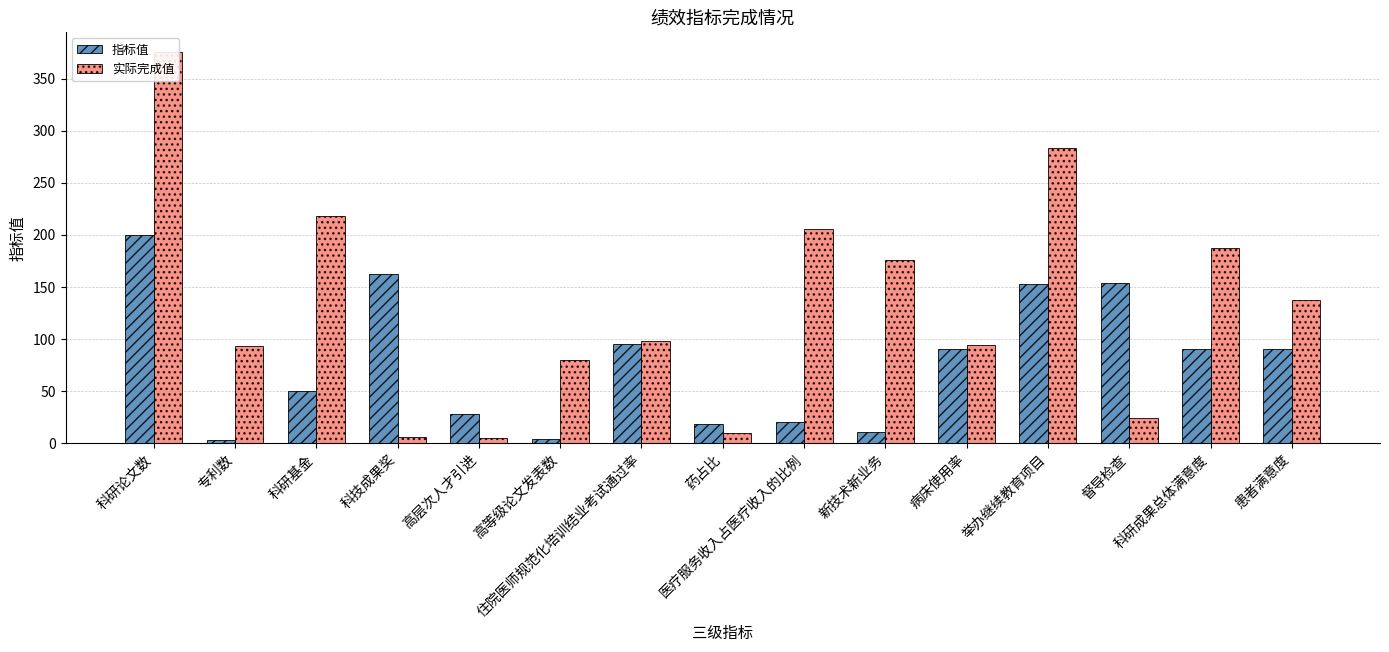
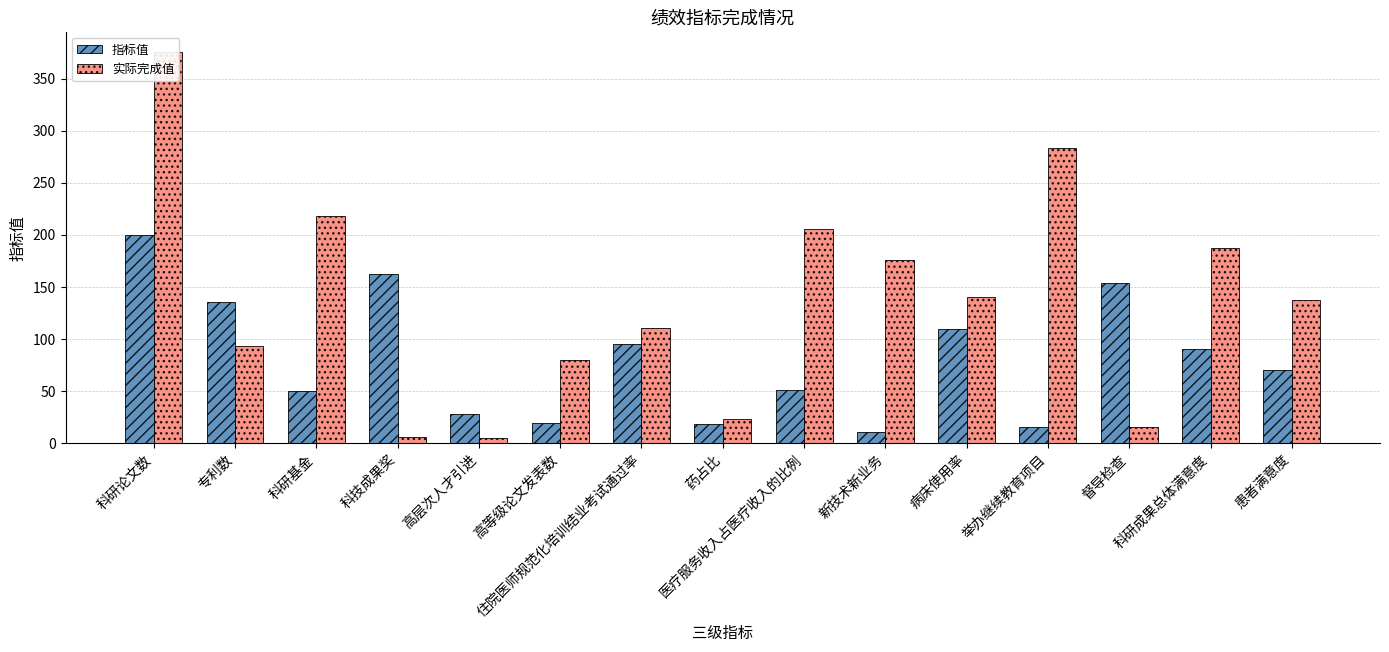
  {
    "指标值": {
      "科研论文数": 200,
-     "专利数": 3,
+     "专利数": 135,
      "科研基金": 50,
      "科技成果奖": 162,
      "高层次人才引进": 28,
-     "高等级论文发表数": 4,
+     "高等级论文发表数": 19,
      "住院医师规范化培训结业考试通过率": 95,
      "药占比": 18,
-     "医疗服务收入占医疗收入的比例": 20,
+     "医疗服务收入占医疗收入的比例": 51,
      "新技术新业务": 10,
-     "病床使用率": 90,
-     "举办继续教育项目": 153,
+     "病床使用率": 109,
+     "举办继续教育项目": 15,
      "督导检查": 154,
      "科研成果总体满意度": 90,
-     "患者满意度": 90
+     "患者满意度": 70
    },
    "实际完成值": {
      "专利数": 93,
      "科研基金": 218,
      "科技成果奖": 6,
      "高层次人才引进": 5,
      "高等级论文发表数": 80,
-     "住院医师规范化培训结业考试通过率": 98,
-     "药占比": 9,
+     "住院医师规范化培训结业考试通过率": 110,
+     "药占比": 23,
      "医疗服务收入占医疗收入的比例": 206,
      "新技术新业务": 176,
-     "病床使用率": 94,
+     "病床使用率": 140,
      "举办继续教育项目": 283,
-     "督导检查": 24,
+     "督导检查": 15,
      "科研成果总体满意度": 187,
      "患者满意度": 138
    }
  }
